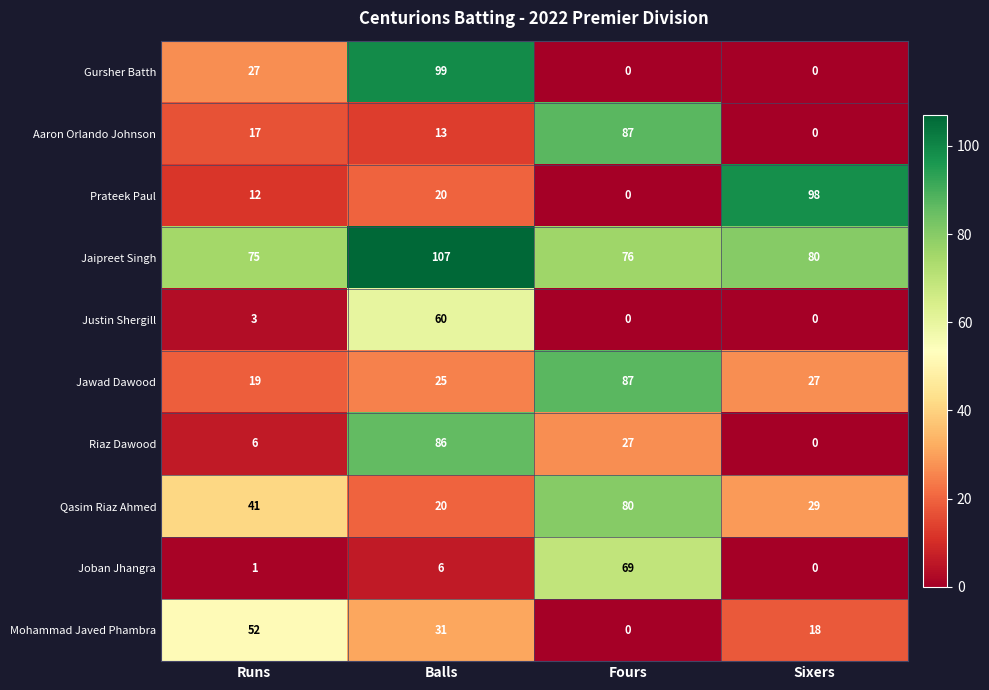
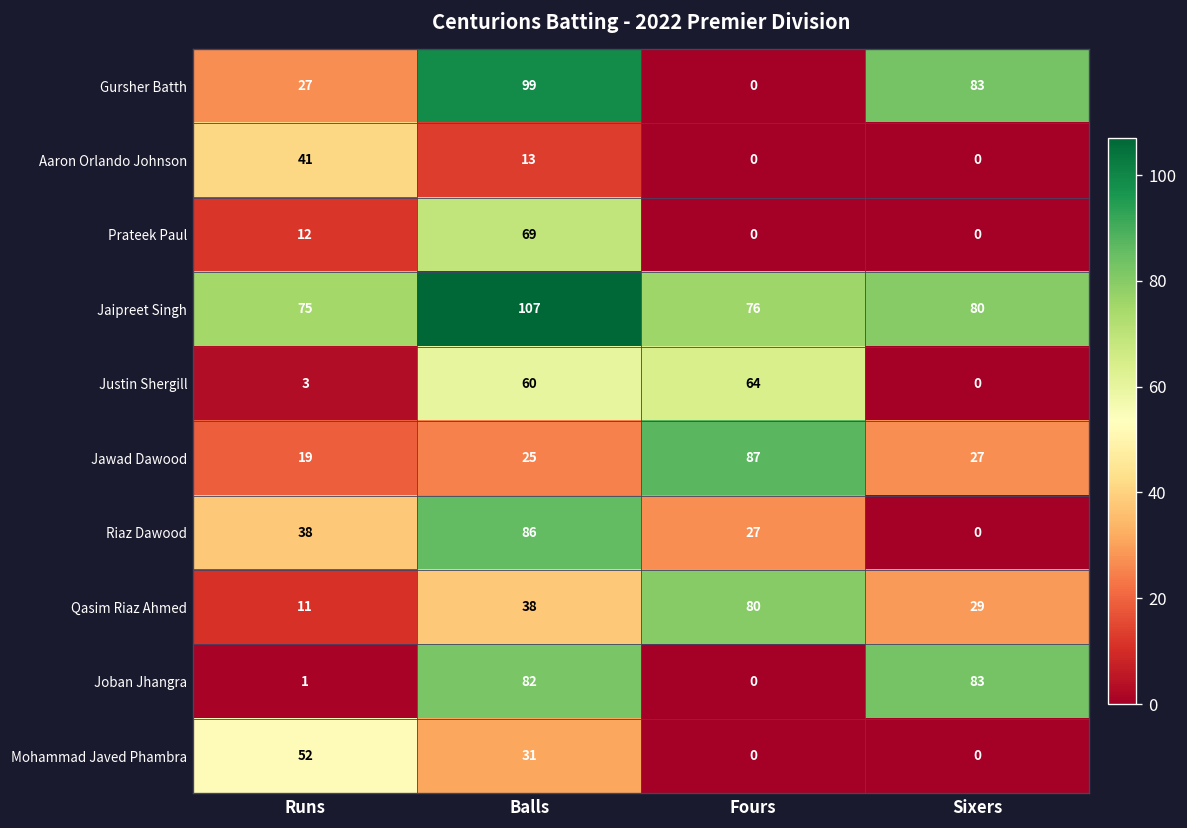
  {
    "Gursher Batth": {
      "Runs": 27,
      "Balls": 99,
      "Fours": 0,
-     "Sixers": 0
+     "Sixers": 83
    },
    "Aaron Orlando Johnson": {
-     "Runs": 17,
+     "Runs": 41,
      "Balls": 13,
-     "Fours": 87,
+     "Fours": 0,
      "Sixers": 0
    },
    "Prateek Paul": {
      "Runs": 12,
-     "Balls": 20,
+     "Balls": 69,
      "Fours": 0,
-     "Sixers": 98
+     "Sixers": 0
    },
    "Jaipreet Singh": {
      "Runs": 75,
      "Balls": 107,
      "Fours": 76,
      "Sixers": 80
    },
    "Justin Shergill": {
      "Runs": 3,
      "Balls": 60,
-     "Fours": 0,
+     "Fours": 64,
      "Sixers": 0
    },
    "Jawad Dawood": {
      "Runs": 19,
      "Balls": 25,
      "Fours": 87,
      "Sixers": 27
    },
    "Riaz Dawood": {
-     "Runs": 6,
+     "Runs": 38,
      "Balls": 86,
      "Fours": 27,
      "Sixers": 0
    },
    "Qasim Riaz Ahmed": {
-     "Runs": 41,
-     "Balls": 20,
+     "Runs": 11,
+     "Balls": 38,
      "Fours": 80,
      "Sixers": 29
    },
    "Joban Jhangra": {
      "Runs": 1,
-     "Balls": 6,
-     "Fours": 69,
-     "Sixers": 0
+     "Balls": 82,
+     "Fours": 0,
+     "Sixers": 83
    },
    "Mohammad Javed Phambra": {
      "Runs": 52,
      "Balls": 31,
      "Fours": 0,
-     "Sixers": 18
+     "Sixers": 0
    }
  }
